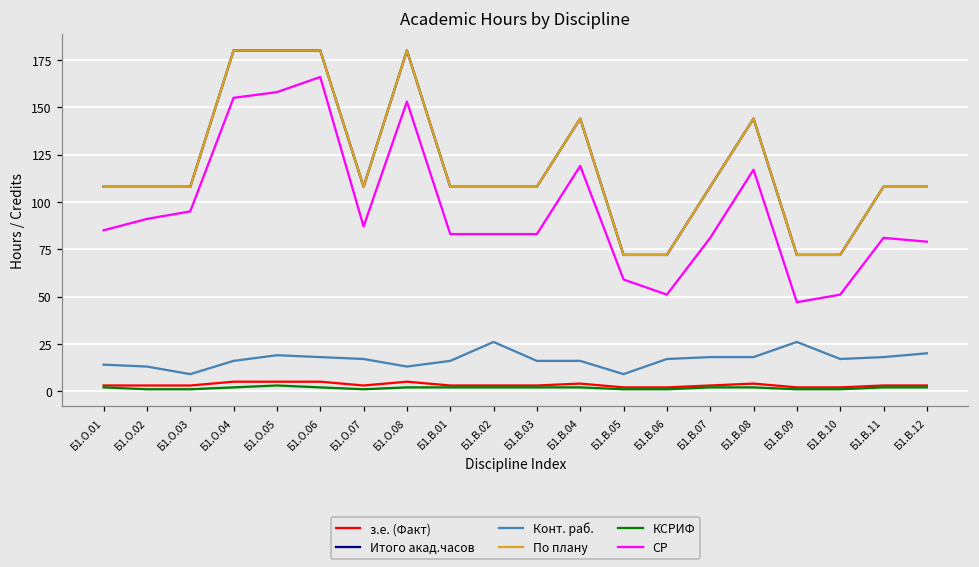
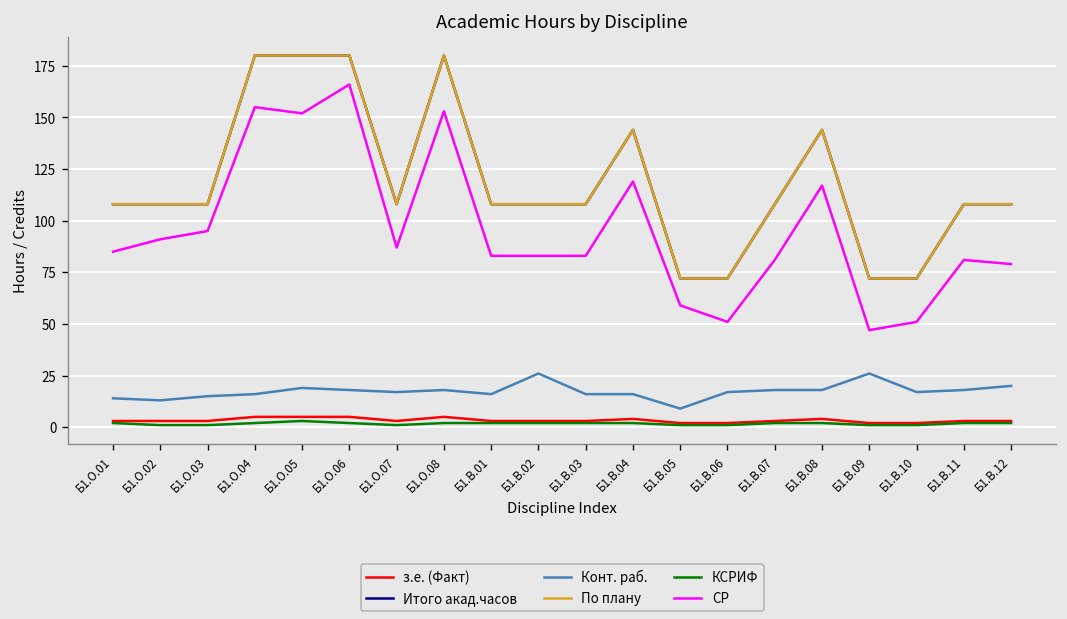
  {
    "з.е. (Факт)": {
      "Б1.О.02": 3,
      "Б1.О.03": 3,
      "Б1.О.04": 5,
      "Б1.О.05": 5,
      "Б1.О.06": 5,
      "Б1.О.07": 3,
      "Б1.О.08": 5,
      "Б1.В.04": 4,
      "Б1.В.08": 4
    },
    "По плану": {
      "Б1.О.01": 108,
      "Б1.О.02": 108,
      "Б1.О.03": 108,
      "Б1.О.04": 180,
      "Б1.О.05": 180,
      "Б1.О.06": 180,
      "Б1.О.07": 108,
      "Б1.О.08": 180,
      "Б1.В.01": 108,
      "Б1.В.02": 108,
      "Б1.В.03": 108,
      "Б1.В.04": 144,
      "Б1.В.05": 72,
      "Б1.В.06": 72,
      "Б1.В.07": 108,
      "Б1.В.08": 144,
      "Б1.В.09": 72,
      "Б1.В.10": 72,
      "Б1.В.11": 108,
      "Б1.В.12": 108
    },
    "Конт. раб.": {
      "Б1.О.01": 14,
      "Б1.О.02": 13,
-     "Б1.О.03": 9,
+     "Б1.О.03": 15,
      "Б1.О.04": 16,
      "Б1.О.05": 19,
      "Б1.О.06": 18,
      "Б1.О.07": 17,
-     "Б1.О.08": 13,
+     "Б1.О.08": 18,
      "Б1.В.01": 16,
      "Б1.В.02": 26,
      "Б1.В.03": 16,
      "Б1.В.04": 16,
      "Б1.В.05": 9,
      "Б1.В.06": 17,
      "Б1.В.07": 18,
      "Б1.В.08": 18,
      "Б1.В.09": 26,
      "Б1.В.10": 17,
      "Б1.В.11": 18,
      "Б1.В.12": 20
    },
    "КСРИФ": {
      "Б1.О.02": 1,
      "Б1.О.03": 1,
      "Б1.О.04": 2,
      "Б1.О.05": 3,
      "Б1.О.06": 2,
      "Б1.О.07": 1,
      "Б1.О.08": 2,
      "Б1.В.04": 2,
      "Б1.В.08": 2
    },
    "СР": {
      "Б1.О.01": 85,
      "Б1.О.02": 91,
      "Б1.О.03": 95,
      "Б1.О.04": 155,
-     "Б1.О.05": 158,
+     "Б1.О.05": 152,
      "Б1.О.06": 166,
      "Б1.О.07": 87,
      "Б1.О.08": 153,
      "Б1.В.01": 83,
      "Б1.В.02": 83,
      "Б1.В.03": 83,
      "Б1.В.04": 119,
      "Б1.В.05": 59,
      "Б1.В.06": 51,
      "Б1.В.07": 81,
      "Б1.В.08": 117,
      "Б1.В.09": 47,
      "Б1.В.10": 51,
      "Б1.В.11": 81,
      "Б1.В.12": 79
    }
  }
